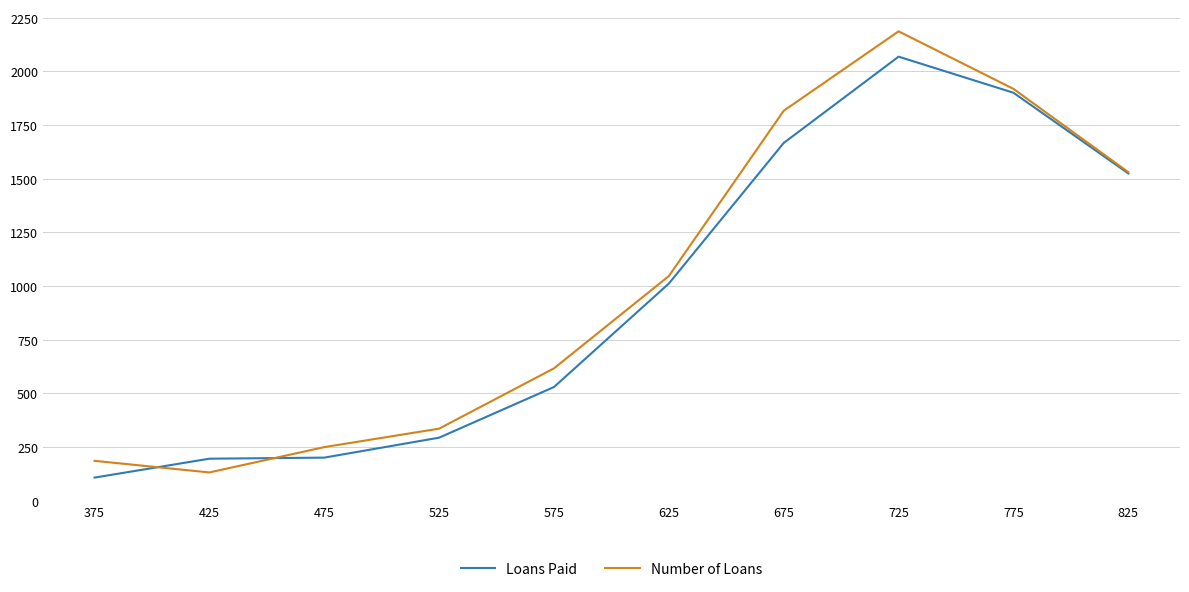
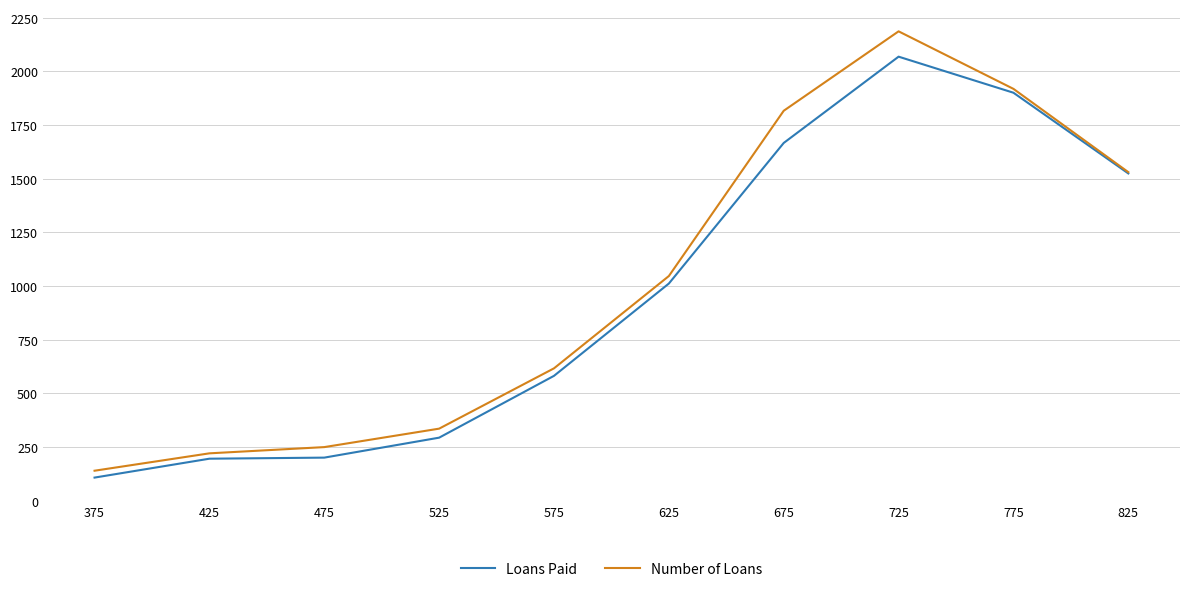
  {
    "Loans Paid": {
      "375": 110,
      "425": 200,
      "475": 200,
      "525": 290,
-     "575": 530,
+     "575": 580,
      "625": 1010,
      "675": 1670,
      "725": 2070,
      "775": 1900
    },
    "Number of Loans": {
-     "375": 190,
-     "425": 130,
+     "375": 140,
+     "425": 220,
      "475": 250,
      "525": 340,
      "575": 620,
      "625": 1050,
      "675": 1820,
      "725": 2190,
      "775": 1920
    }
  }
